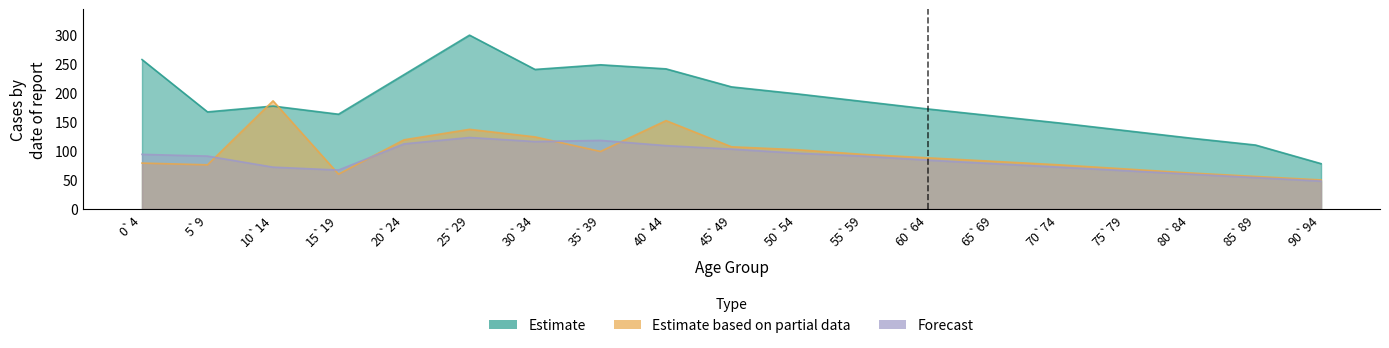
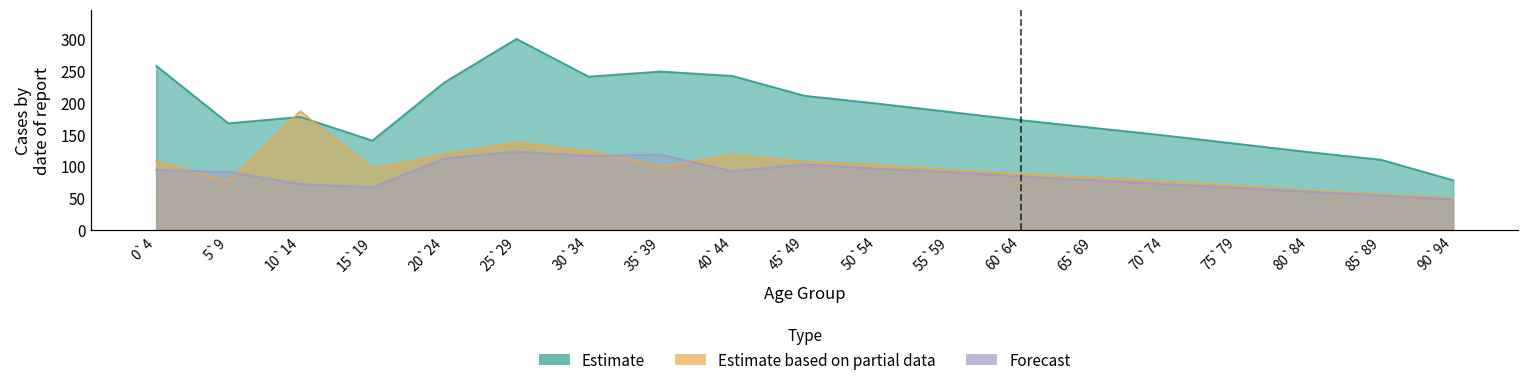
  {
    "Estimate": {
      "0`4": 260,
      "5`9": 170,
      "10`14": 180,
-     "15`19": 160,
+     "15`19": 140,
      "20`24": 230,
      "25`29": 300,
      "30`34": 240,
      "35`39": 250,
      "40`44": 240,
      "45`49": 210,
      "50`54": 200,
      "55`59": 190,
      "60`64": 170,
      "65`69": 160,
      "70`74": 150,
      "75`79": 140,
      "80`84": 120,
      "85`89": 110,
      "90`94": 80
    },
    "Estimate based on partial data": {
-     "0`4": 80,
+     "0`4": 110,
      "5`9": 80,
      "10`14": 190,
-     "15`19": 60,
+     "15`19": 100,
      "20`24": 120,
      "25`29": 140,
      "30`34": 120,
      "35`39": 100,
-     "40`44": 150,
+     "40`44": 120,
      "50`54": 100
    },
    "Forecast": {
      "0`4": 90,
      "5`9": 90,
      "10`14": 70,
      "15`19": 70,
      "20`24": 110,
      "25`29": 120,
      "30`34": 120,
      "35`39": 120,
-     "40`44": 110,
+     "40`44": 90,
      "50`54": 100
    }
  }
